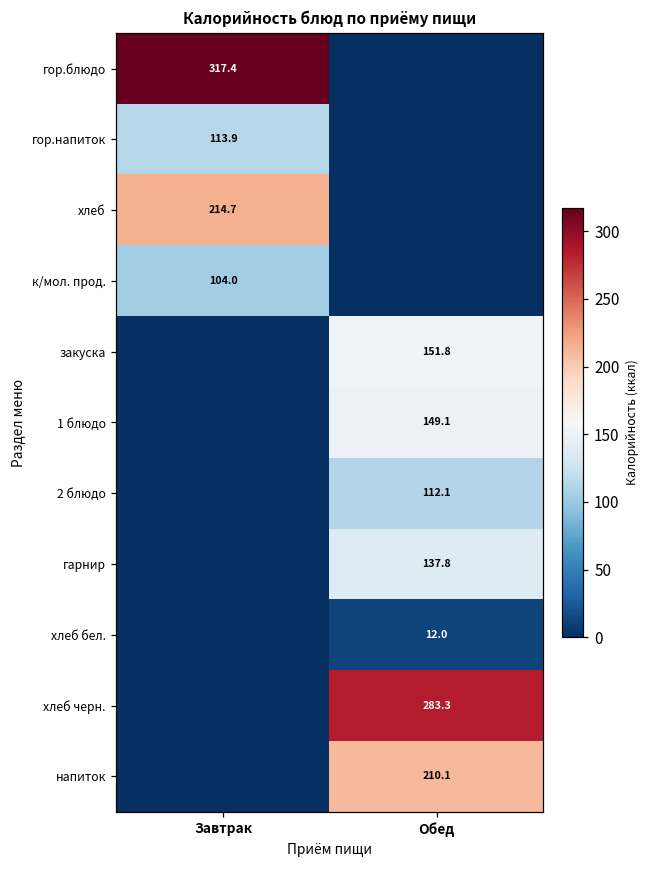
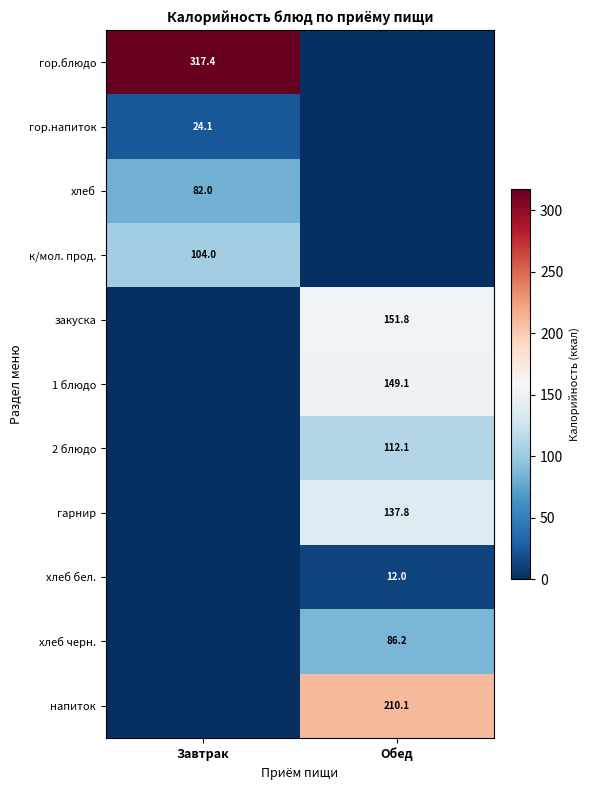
  {
    "гор.блюдо": {
      "Завтрак": 317.4
    },
    "гор.напиток": {
-     "Завтрак": 113.9
+     "Завтрак": 24.1
    },
    "хлеб": {
-     "Завтрак": 214.7
+     "Завтрак": 82.0
    },
    "к/мол. прод.": {
      "Завтрак": 104.0
    },
    "закуска": {
      "Обед": 151.8
    },
    "1 блюдо": {
      "Обед": 149.1
    },
    "2 блюдо": {
      "Обед": 112.1
    },
    "гарнир": {
      "Обед": 137.8
    },
    "хлеб бел.": {
      "Обед": 12.0
    },
    "хлеб черн.": {
-     "Обед": 283.3
+     "Обед": 86.2
    },
    "напиток": {
      "Обед": 210.1
    }
  }
